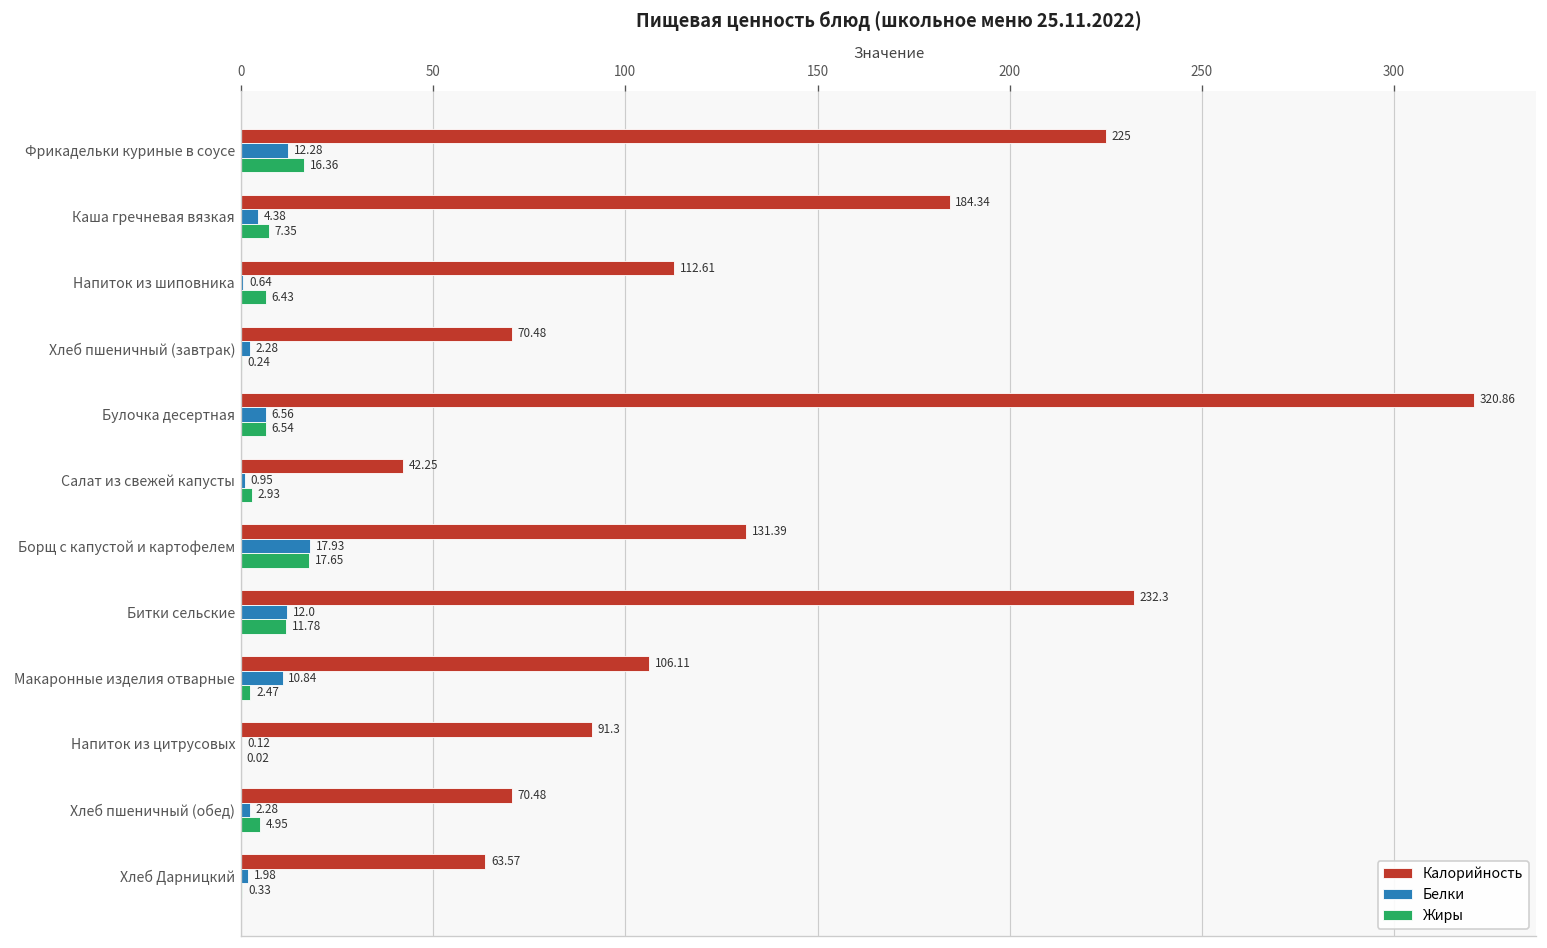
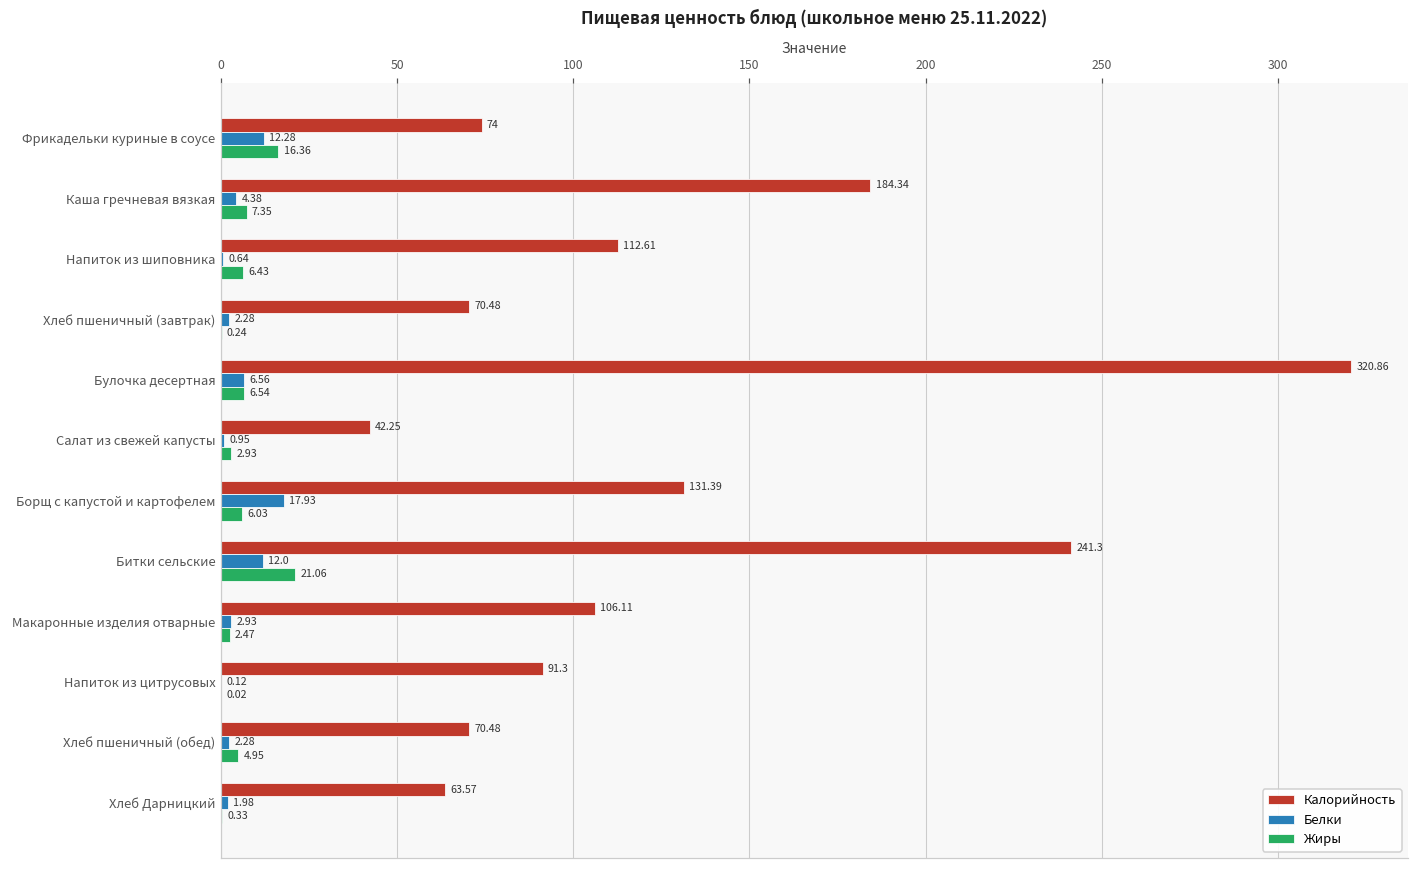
  {
    "Калорийность": {
-     "Фрикадельки куриные в соусе": 225,
+     "Фрикадельки куриные в соусе": 74,
      "Каша гречневая вязкая": 184.34,
      "Напиток из шиповника": 112.61,
      "Хлеб пшеничный (завтрак)": 70.48,
      "Булочка десертная": 320.86,
      "Салат из свежей капусты": 42.25,
      "Борщ с капустой и картофелем": 131.39,
-     "Битки сельские": 232.3,
+     "Битки сельские": 241.3,
      "Макаронные изделия отварные": 106.11,
      "Напиток из цитрусовых": 91.3,
      "Хлеб пшеничный (обед)": 70.48,
      "Хлеб Дарницкий": 63.57
    },
    "Белки": {
      "Фрикадельки куриные в соусе": 12.28,
      "Каша гречневая вязкая": 4.38,
      "Напиток из шиповника": 0.64,
      "Хлеб пшеничный (завтрак)": 2.28,
      "Булочка десертная": 6.56,
      "Салат из свежей капусты": 0.95,
      "Борщ с капустой и картофелем": 17.93,
      "Битки сельские": 12.0,
-     "Макаронные изделия отварные": 10.84,
+     "Макаронные изделия отварные": 2.93,
      "Напиток из цитрусовых": 0.12,
      "Хлеб пшеничный (обед)": 2.28,
      "Хлеб Дарницкий": 1.98
    },
    "Жиры": {
      "Фрикадельки куриные в соусе": 16.36,
      "Каша гречневая вязкая": 7.35,
      "Напиток из шиповника": 6.43,
      "Хлеб пшеничный (завтрак)": 0.24,
      "Булочка десертная": 6.54,
      "Салат из свежей капусты": 2.93,
-     "Борщ с капустой и картофелем": 17.65,
-     "Битки сельские": 11.78,
+     "Борщ с капустой и картофелем": 6.03,
+     "Битки сельские": 21.06,
      "Макаронные изделия отварные": 2.47,
      "Напиток из цитрусовых": 0.02,
      "Хлеб пшеничный (обед)": 4.95,
      "Хлеб Дарницкий": 0.33
    }
  }
